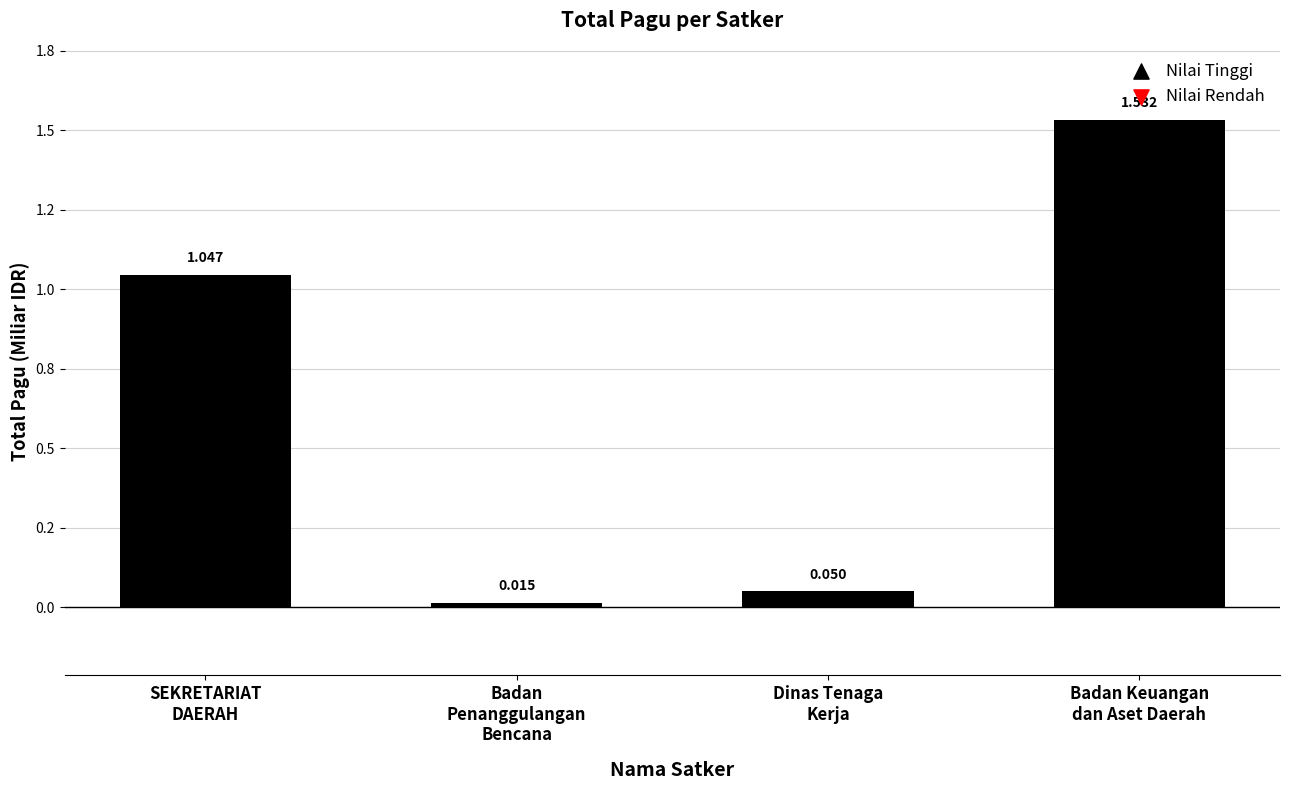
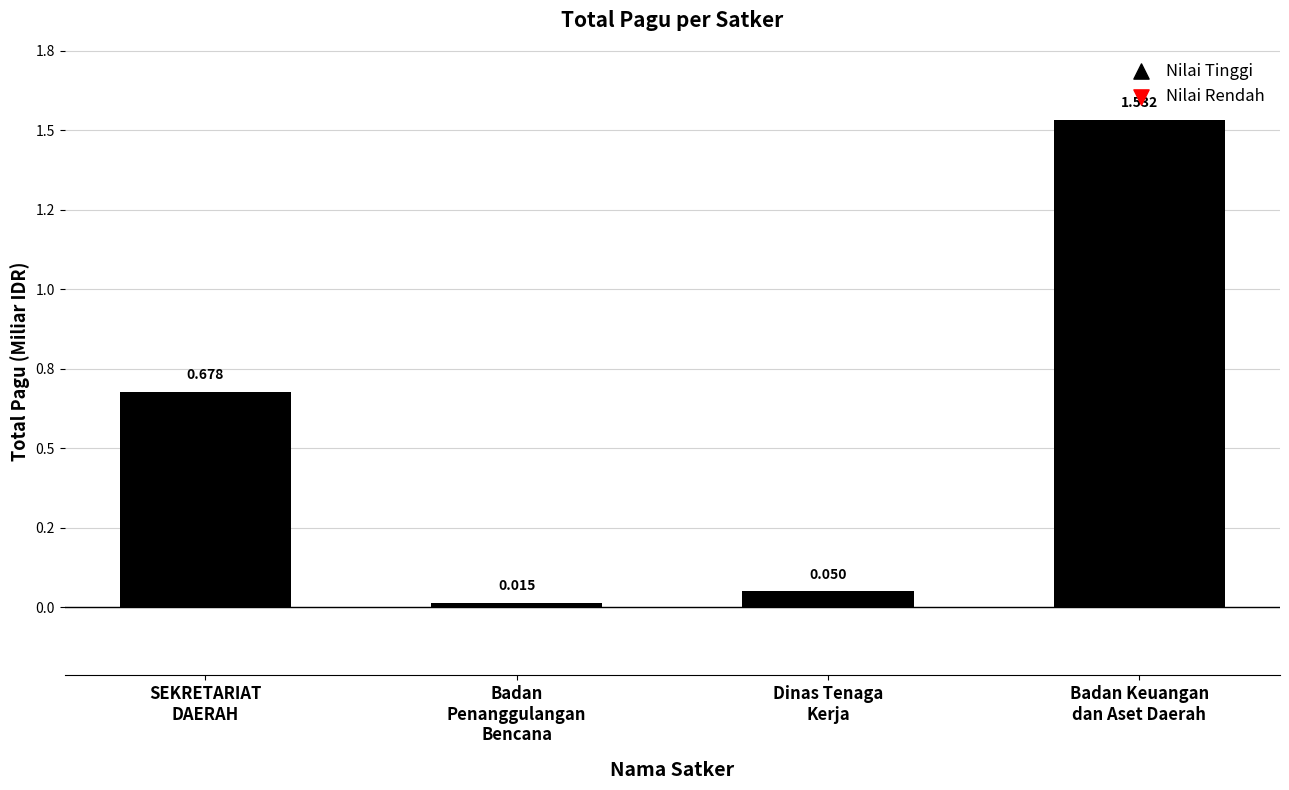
  {
-   "SEKRETARIAT DAERAH": 1.047
+   "SEKRETARIAT DAERAH": 0.678
  }
